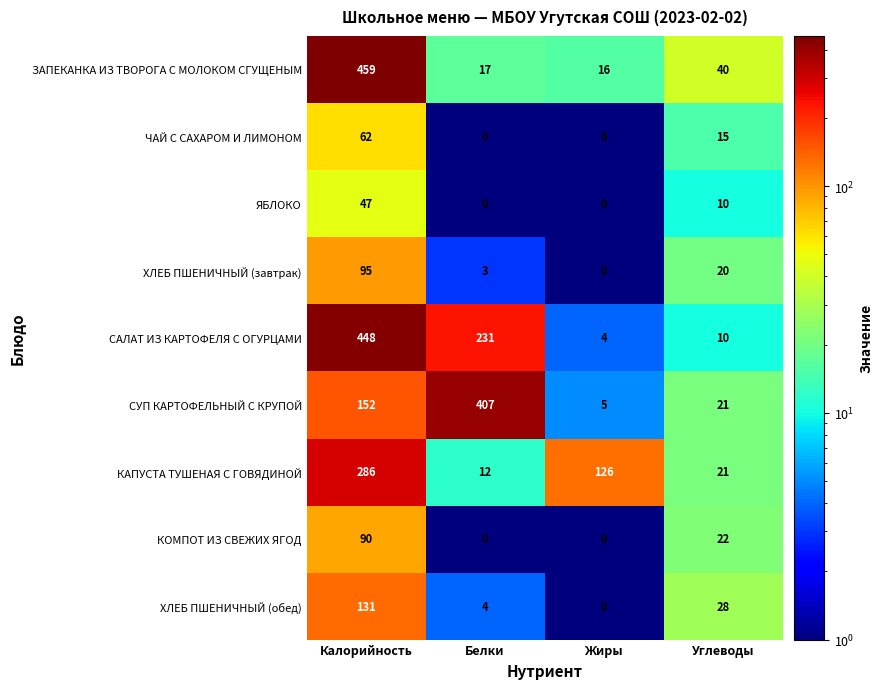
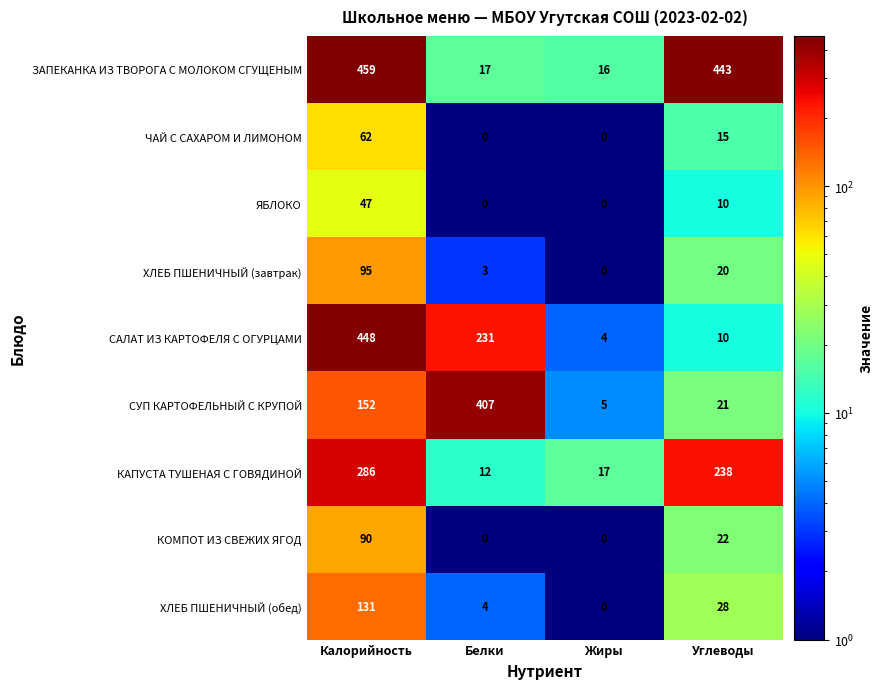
  {
    "ЗАПЕКАНКА ИЗ ТВОРОГА С МОЛОКОМ СГУЩЕНЫМ": {
      "Калорийность": 459,
      "Белки": 17,
      "Жиры": 16,
-     "Углеводы": 40
+     "Углеводы": 443
    },
    "ЧАЙ С САХАРОМ И ЛИМОНОМ": {
      "Калорийность": 62,
      "Белки": 0,
      "Жиры": 0,
      "Углеводы": 15
    },
    "ЯБЛОКО": {
      "Калорийность": 47,
      "Белки": 0,
      "Жиры": 0,
      "Углеводы": 10
    },
    "ХЛЕБ ПШЕНИЧНЫЙ (завтрак)": {
      "Калорийность": 95,
      "Белки": 3,
      "Жиры": 0,
      "Углеводы": 20
    },
    "САЛАТ ИЗ КАРТОФЕЛЯ С ОГУРЦАМИ": {
      "Калорийность": 448,
      "Белки": 231,
      "Жиры": 4,
      "Углеводы": 10
    },
    "СУП КАРТОФЕЛЬНЫЙ С КРУПОЙ": {
      "Калорийность": 152,
      "Белки": 407,
      "Жиры": 5,
      "Углеводы": 21
    },
    "КАПУСТА ТУШЕНАЯ С ГОВЯДИНОЙ": {
      "Калорийность": 286,
      "Белки": 12,
-     "Жиры": 126,
-     "Углеводы": 21
+     "Жиры": 17,
+     "Углеводы": 238
    },
    "КОМПОТ ИЗ СВЕЖИХ ЯГОД": {
      "Калорийность": 90,
      "Белки": 0,
      "Жиры": 0,
      "Углеводы": 22
    },
    "ХЛЕБ ПШЕНИЧНЫЙ (обед)": {
      "Калорийность": 131,
      "Белки": 4,
      "Жиры": 0,
      "Углеводы": 28
    }
  }
